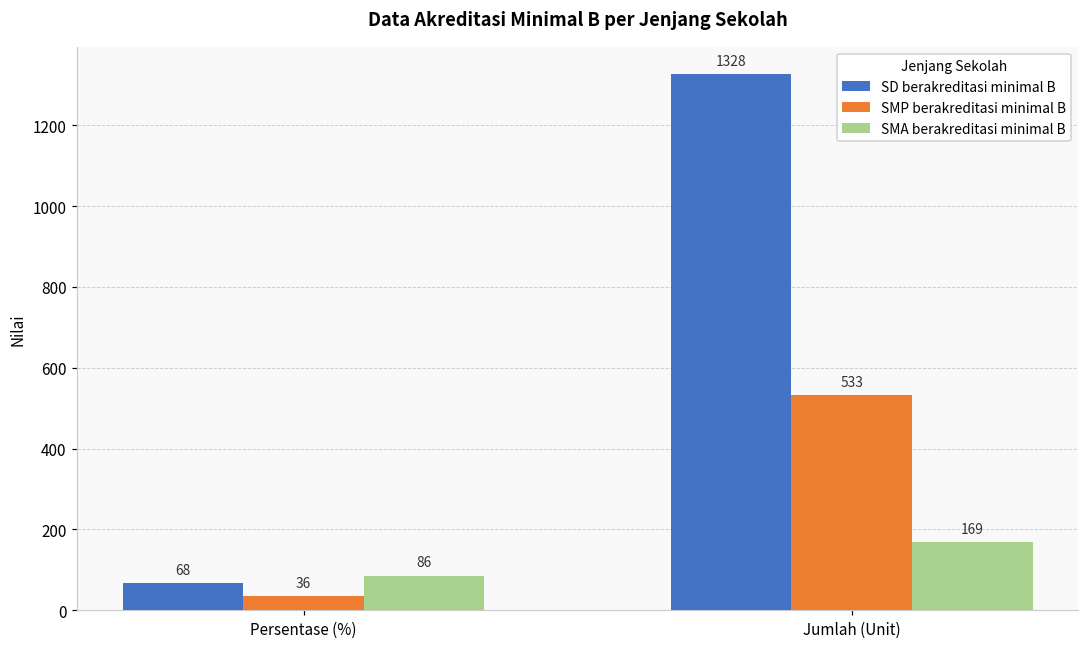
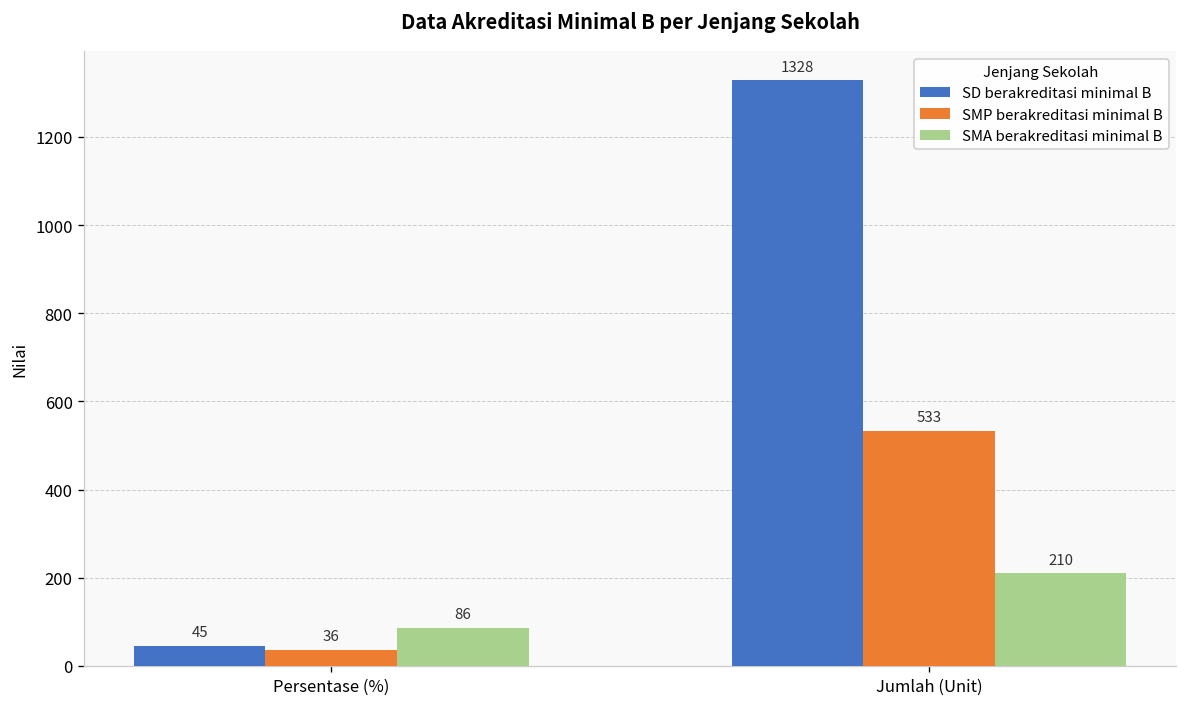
  {
    "SD berakreditasi minimal B": {
-     "Persentase (%)": 68,
+     "Persentase (%)": 45,
      "Jumlah (Unit)": 1328
    },
    "SMP berakreditasi minimal B": {
      "Persentase (%)": 36,
      "Jumlah (Unit)": 533
    },
    "SMA berakreditasi minimal B": {
      "Persentase (%)": 86,
-     "Jumlah (Unit)": 169
+     "Jumlah (Unit)": 210
    }
  }
